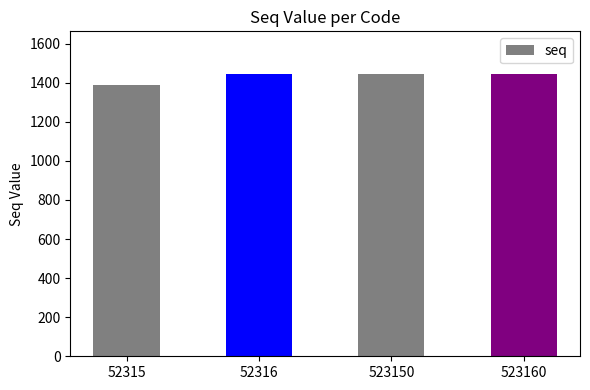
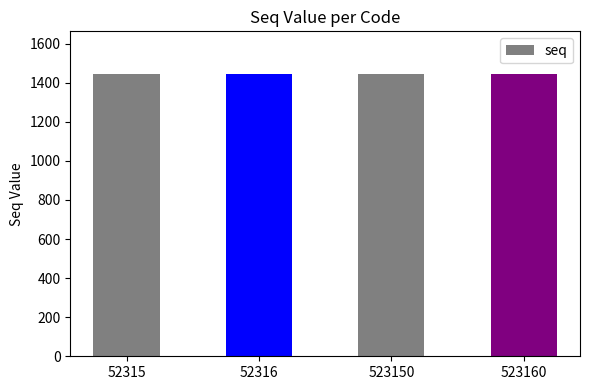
  {
-   "52315": 1390,
+   "52315": 1440,
    "52316": 1450,
    "523150": 1440,
    "523160": 1450
  }
